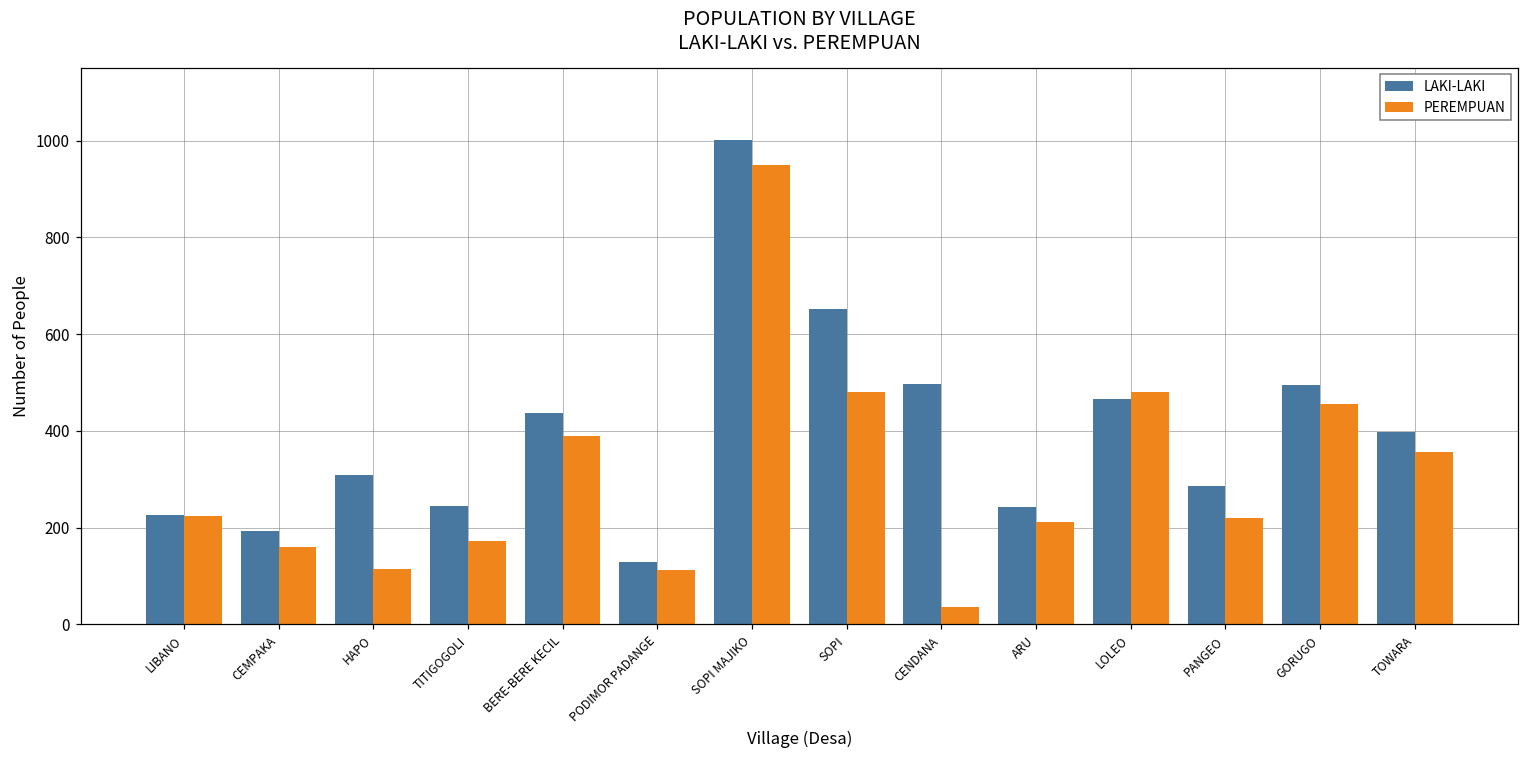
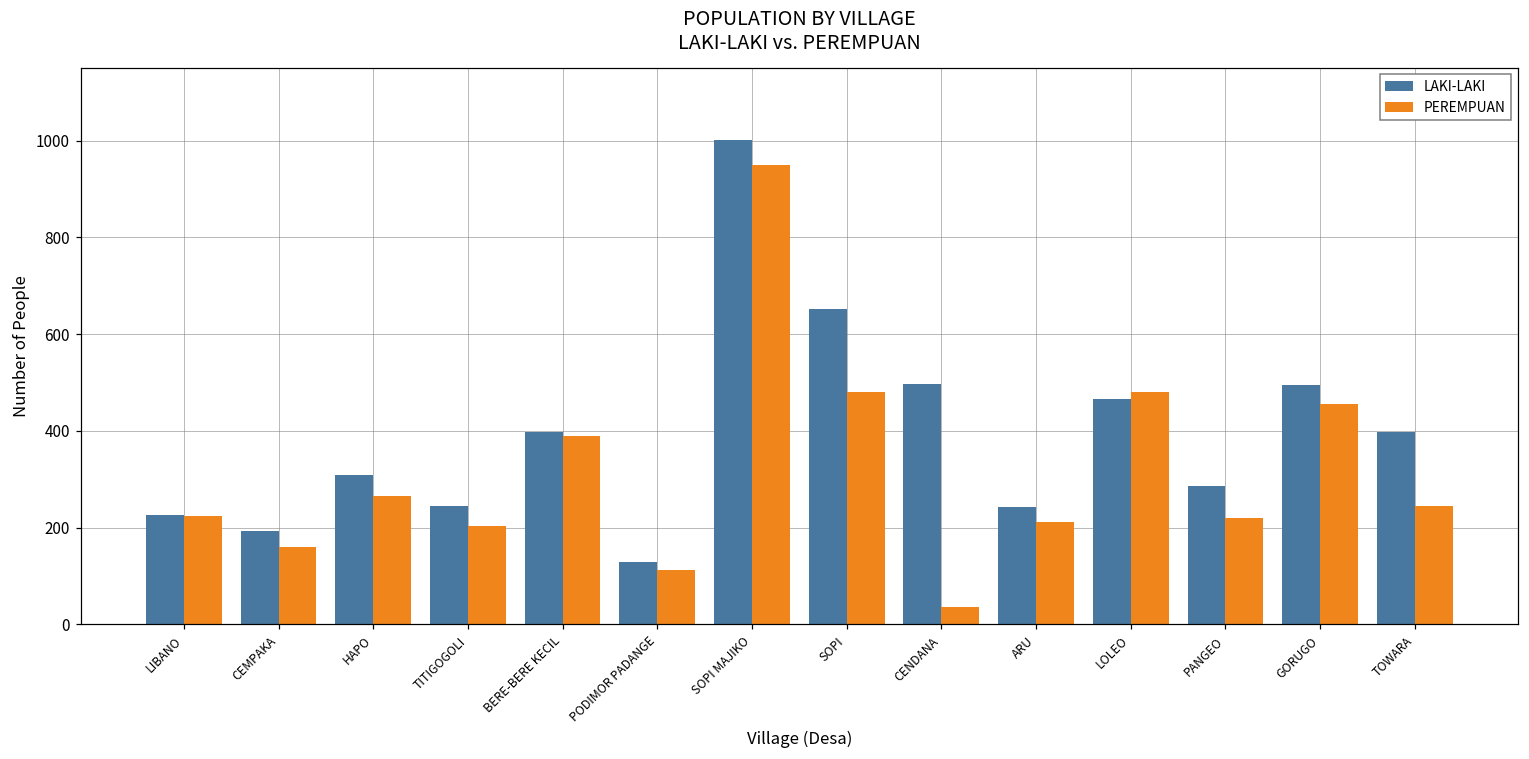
  {
    "LAKI-LAKI": {
      "LIBANO": 230,
      "CEMPAKA": 190,
      "HAPO": 310,
      "TITIGOGOLI": 240,
-     "BERE-BERE KECIL": 440,
+     "BERE-BERE KECIL": 400,
      "PODIMOR PADANGE": 130,
      "SOPI MAJIKO": 1000,
      "SOPI": 650,
      "CENDANA": 500,
      "ARU": 240,
      "LOLEO": 470,
      "PANGEO": 290,
      "GORUGO": 490,
      "TOWARA": 400
    },
    "PEREMPUAN": {
      "LIBANO": 220,
      "CEMPAKA": 160,
-     "HAPO": 120,
-     "TITIGOGOLI": 170,
+     "HAPO": 270,
+     "TITIGOGOLI": 200,
      "BERE-BERE KECIL": 390,
      "PODIMOR PADANGE": 110,
      "SOPI MAJIKO": 950,
      "SOPI": 480,
      "CENDANA": 40,
      "ARU": 210,
      "LOLEO": 480,
      "PANGEO": 220,
      "GORUGO": 460,
-     "TOWARA": 360
+     "TOWARA": 250
    }
  }
